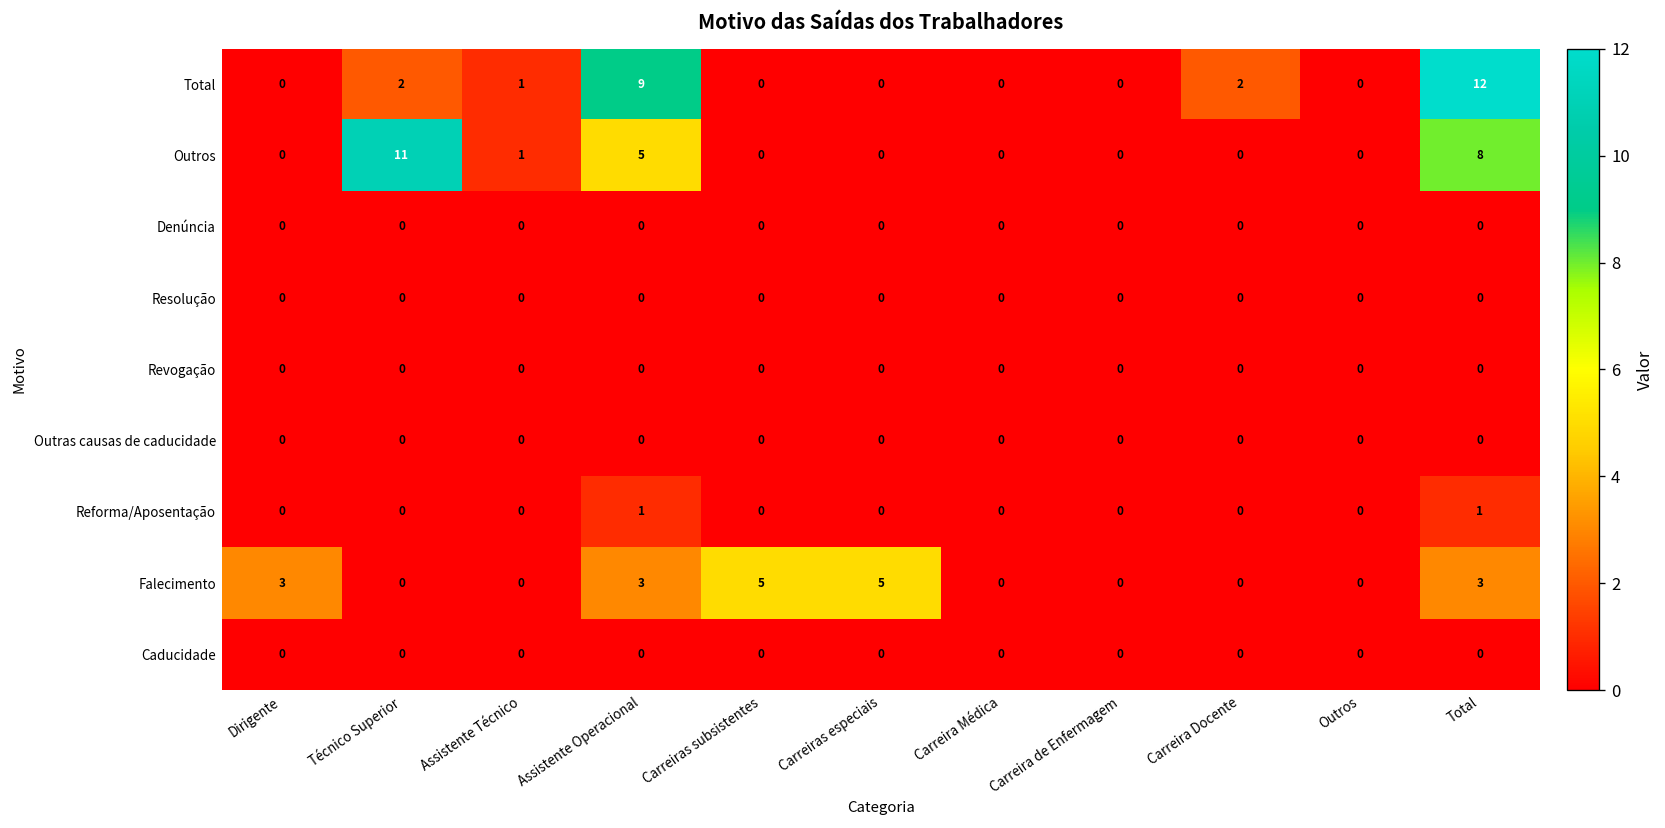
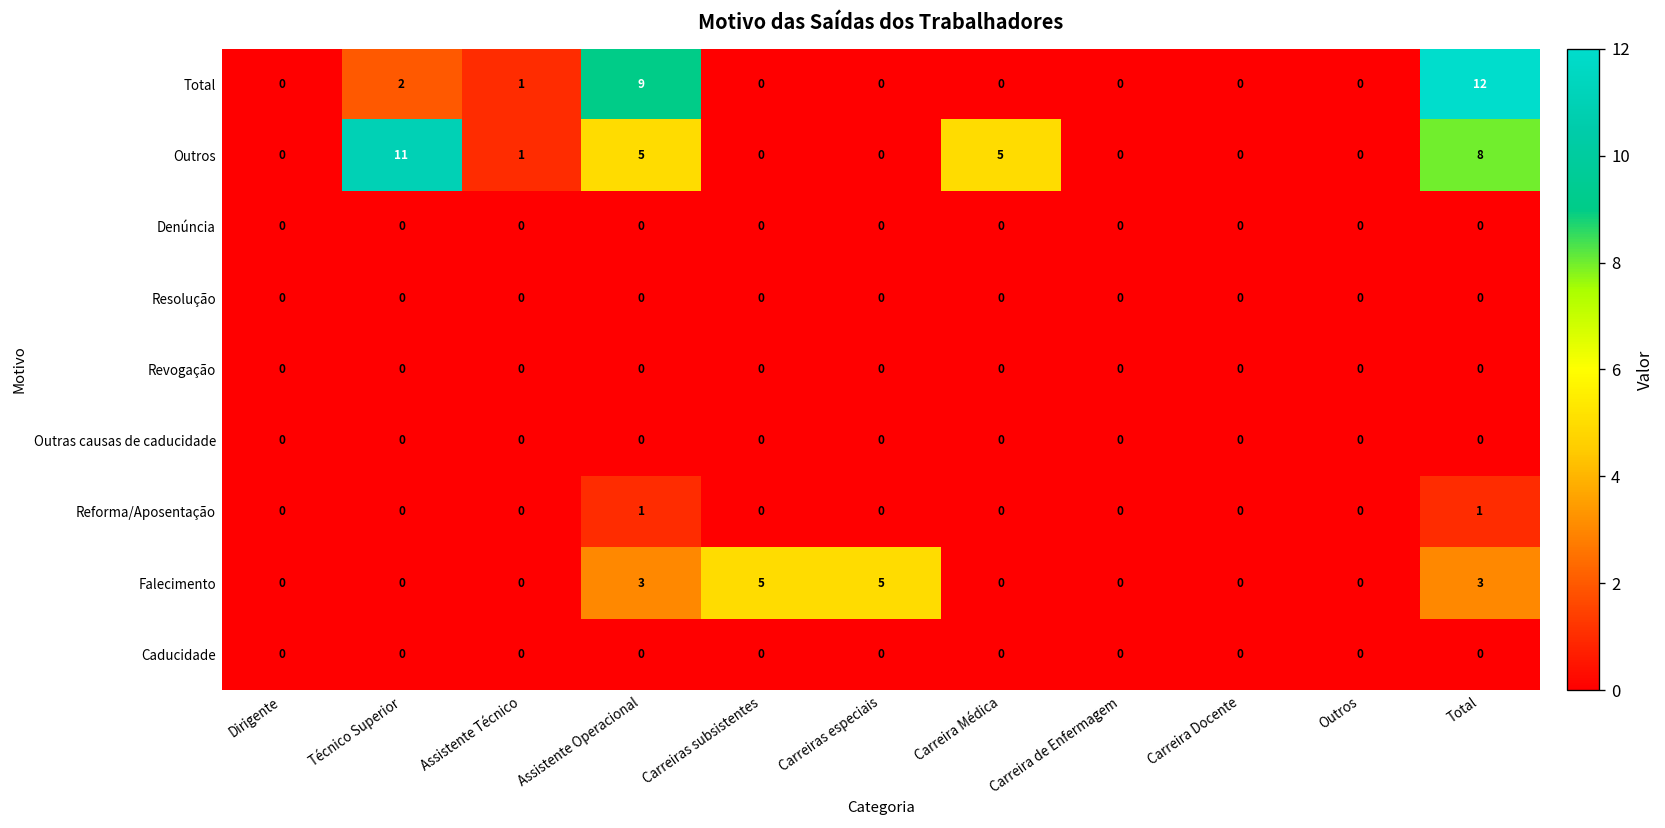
  {
    "Total": {
      "Dirigente": 0,
      "Técnico Superior": 2,
      "Assistente Técnico": 1,
      "Assistente Operacional": 9,
      "Carreiras subsistentes": 0,
      "Carreiras especiais": 0,
      "Carreira Médica": 0,
      "Carreira de Enfermagem": 0,
-     "Carreira Docente": 2,
+     "Carreira Docente": 0,
      "Outros": 0,
      "Total": 12
    },
    "Outros": {
      "Dirigente": 0,
      "Técnico Superior": 11,
      "Assistente Técnico": 1,
      "Assistente Operacional": 5,
      "Carreiras subsistentes": 0,
      "Carreiras especiais": 0,
-     "Carreira Médica": 0,
+     "Carreira Médica": 5,
      "Carreira de Enfermagem": 0,
      "Carreira Docente": 0,
      "Outros": 0,
      "Total": 8
    },
    "Denúncia": {
      "Dirigente": 0,
      "Técnico Superior": 0,
      "Assistente Técnico": 0,
      "Assistente Operacional": 0,
      "Carreiras subsistentes": 0,
      "Carreiras especiais": 0,
      "Carreira Médica": 0,
      "Carreira de Enfermagem": 0,
      "Carreira Docente": 0,
      "Outros": 0,
      "Total": 0
    },
    "Resolução": {
      "Dirigente": 0,
      "Técnico Superior": 0,
      "Assistente Técnico": 0,
      "Assistente Operacional": 0,
      "Carreiras subsistentes": 0,
      "Carreiras especiais": 0,
      "Carreira Médica": 0,
      "Carreira de Enfermagem": 0,
      "Carreira Docente": 0,
      "Outros": 0,
      "Total": 0
    },
    "Revogação": {
      "Dirigente": 0,
      "Técnico Superior": 0,
      "Assistente Técnico": 0,
      "Assistente Operacional": 0,
      "Carreiras subsistentes": 0,
      "Carreiras especiais": 0,
      "Carreira Médica": 0,
      "Carreira de Enfermagem": 0,
      "Carreira Docente": 0,
      "Outros": 0,
      "Total": 0
    },
    "Outras causas de caducidade": {
      "Dirigente": 0,
      "Técnico Superior": 0,
      "Assistente Técnico": 0,
      "Assistente Operacional": 0,
      "Carreiras subsistentes": 0,
      "Carreiras especiais": 0,
      "Carreira Médica": 0,
      "Carreira de Enfermagem": 0,
      "Carreira Docente": 0,
      "Outros": 0,
      "Total": 0
    },
    "Reforma/Aposentação": {
      "Dirigente": 0,
      "Técnico Superior": 0,
      "Assistente Técnico": 0,
      "Assistente Operacional": 1,
      "Carreiras subsistentes": 0,
      "Carreiras especiais": 0,
      "Carreira Médica": 0,
      "Carreira de Enfermagem": 0,
      "Carreira Docente": 0,
      "Outros": 0,
      "Total": 1
    },
    "Falecimento": {
-     "Dirigente": 3,
+     "Dirigente": 0,
      "Técnico Superior": 0,
      "Assistente Técnico": 0,
      "Assistente Operacional": 3,
      "Carreiras subsistentes": 5,
      "Carreiras especiais": 5,
      "Carreira Médica": 0,
      "Carreira de Enfermagem": 0,
      "Carreira Docente": 0,
      "Outros": 0,
      "Total": 3
    },
    "Caducidade": {
      "Dirigente": 0,
      "Técnico Superior": 0,
      "Assistente Técnico": 0,
      "Assistente Operacional": 0,
      "Carreiras subsistentes": 0,
      "Carreiras especiais": 0,
      "Carreira Médica": 0,
      "Carreira de Enfermagem": 0,
      "Carreira Docente": 0,
      "Outros": 0,
      "Total": 0
    }
  }
